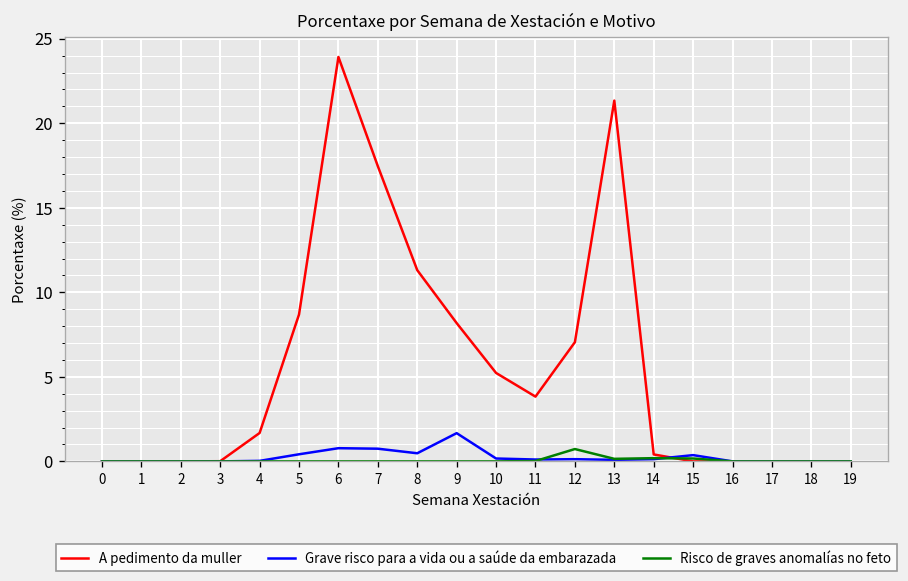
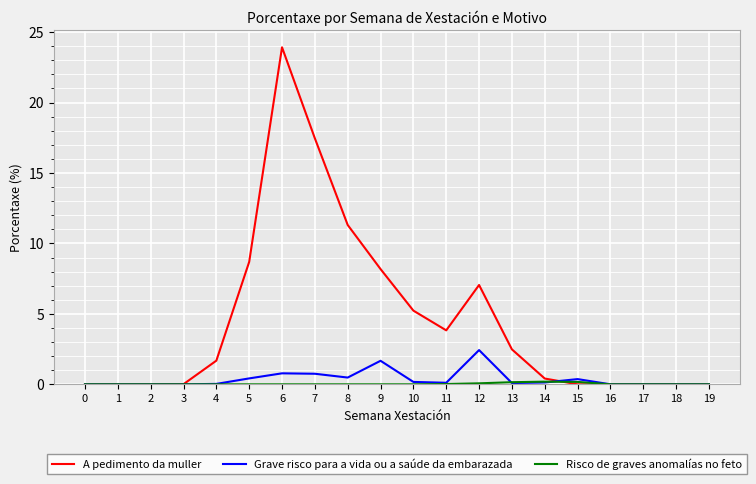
  {
    "A pedimento da muller": {
      "4": 1.7,
      "5": 8.7,
      "6": 23.9,
      "7": 17.5,
      "8": 11.3,
      "9": 8.2,
      "10": 5.2,
      "11": 3.8,
      "12": 7.1,
-     "13": 21.3,
+     "13": 2.5,
      "14": 0.4
    },
    "Grave risco para a vida ou a saúde da embarazada": {
      "5": 0.4,
      "6": 0.8,
      "7": 0.8,
      "8": 0.5,
      "9": 1.7,
-     "12": 0.1,
+     "12": 2.4,
      "15": 0.4
    },
    "Risco de graves anomalías no feto": {
      "5": 0.0,
      "6": 0.0,
      "7": 0.0,
      "8": 0.0,
      "9": 0.0,
-     "12": 0.7
+     "12": 0.1
    }
  }
